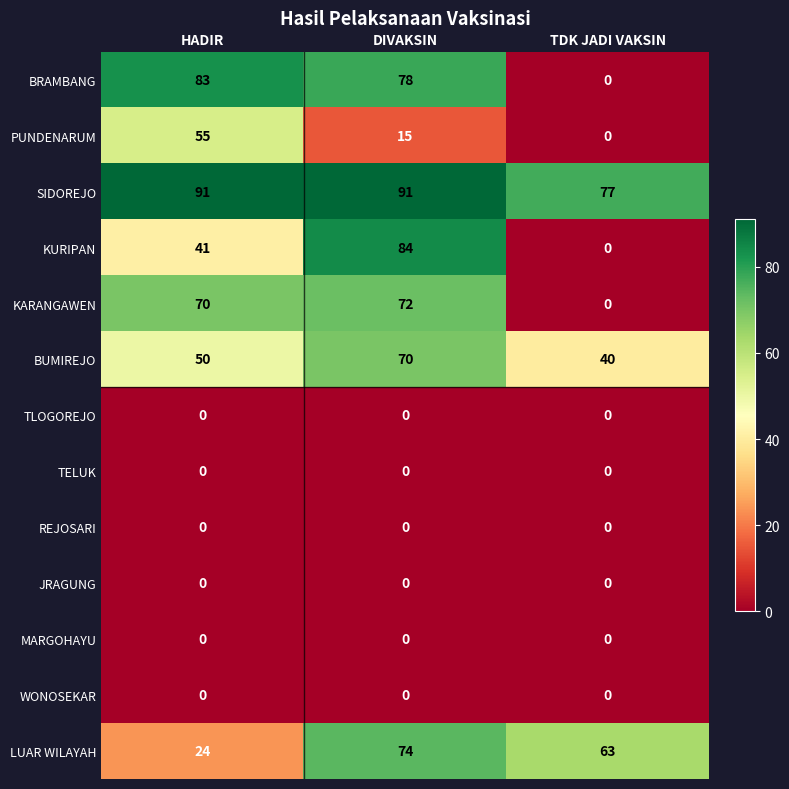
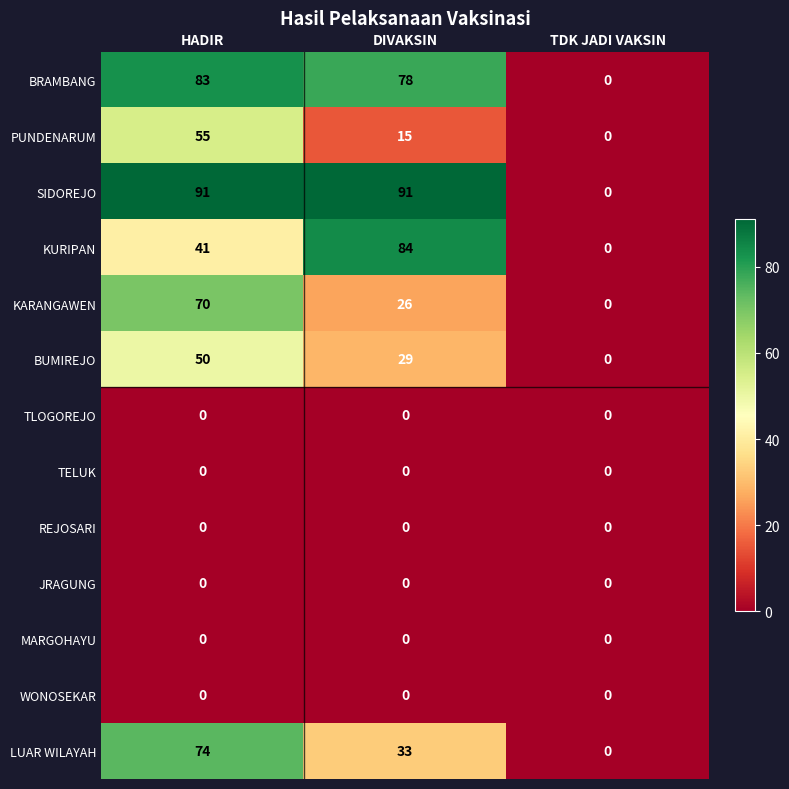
  {
    "BRAMBANG": {
      "HADIR": 83,
      "DIVAKSIN": 78,
      "TDK JADI VAKSIN": 0
    },
    "PUNDENARUM": {
      "HADIR": 55,
      "DIVAKSIN": 15,
      "TDK JADI VAKSIN": 0
    },
    "SIDOREJO": {
      "HADIR": 91,
      "DIVAKSIN": 91,
-     "TDK JADI VAKSIN": 77
+     "TDK JADI VAKSIN": 0
    },
    "KURIPAN": {
      "HADIR": 41,
      "DIVAKSIN": 84,
      "TDK JADI VAKSIN": 0
    },
    "KARANGAWEN": {
      "HADIR": 70,
-     "DIVAKSIN": 72,
+     "DIVAKSIN": 26,
      "TDK JADI VAKSIN": 0
    },
    "BUMIREJO": {
      "HADIR": 50,
-     "DIVAKSIN": 70,
-     "TDK JADI VAKSIN": 40
+     "DIVAKSIN": 29,
+     "TDK JADI VAKSIN": 0
    },
    "TLOGOREJO": {
      "HADIR": 0,
      "DIVAKSIN": 0,
      "TDK JADI VAKSIN": 0
    },
    "TELUK": {
      "HADIR": 0,
      "DIVAKSIN": 0,
      "TDK JADI VAKSIN": 0
    },
    "REJOSARI": {
      "HADIR": 0,
      "DIVAKSIN": 0,
      "TDK JADI VAKSIN": 0
    },
    "JRAGUNG": {
      "HADIR": 0,
      "DIVAKSIN": 0,
      "TDK JADI VAKSIN": 0
    },
    "MARGOHAYU": {
      "HADIR": 0,
      "DIVAKSIN": 0,
      "TDK JADI VAKSIN": 0
    },
    "WONOSEKAR": {
      "HADIR": 0,
      "DIVAKSIN": 0,
      "TDK JADI VAKSIN": 0
    },
    "LUAR WILAYAH": {
-     "HADIR": 24,
-     "DIVAKSIN": 74,
-     "TDK JADI VAKSIN": 63
+     "HADIR": 74,
+     "DIVAKSIN": 33,
+     "TDK JADI VAKSIN": 0
    }
  }
